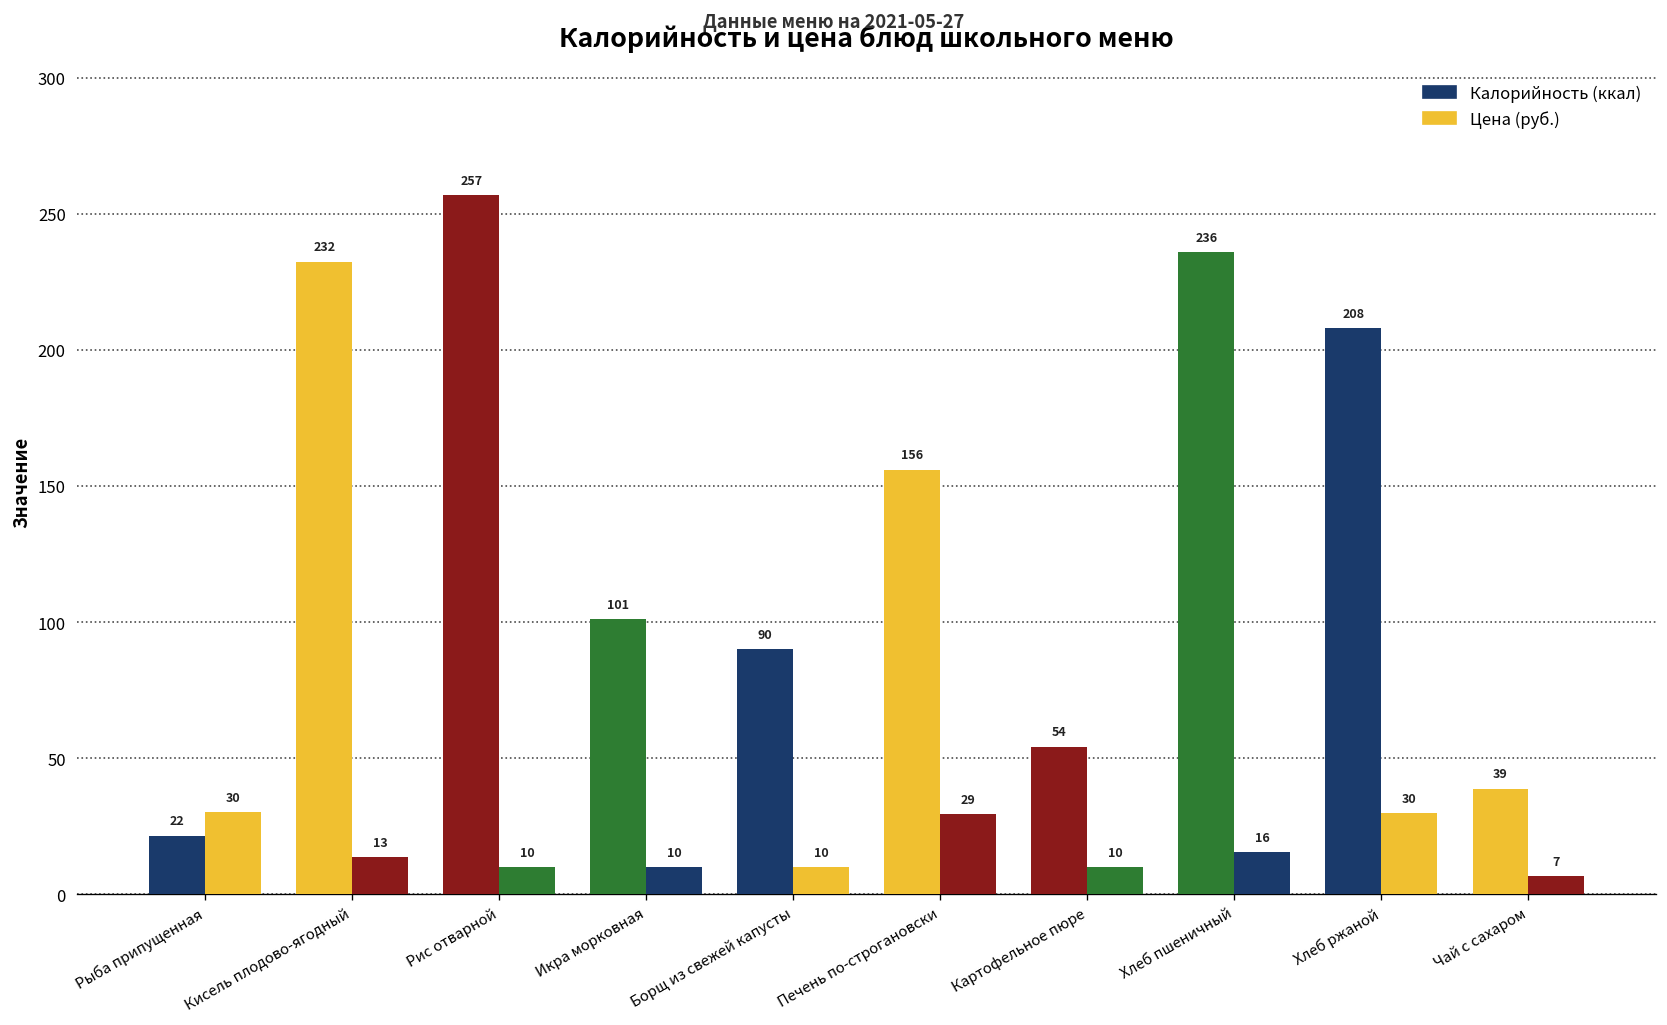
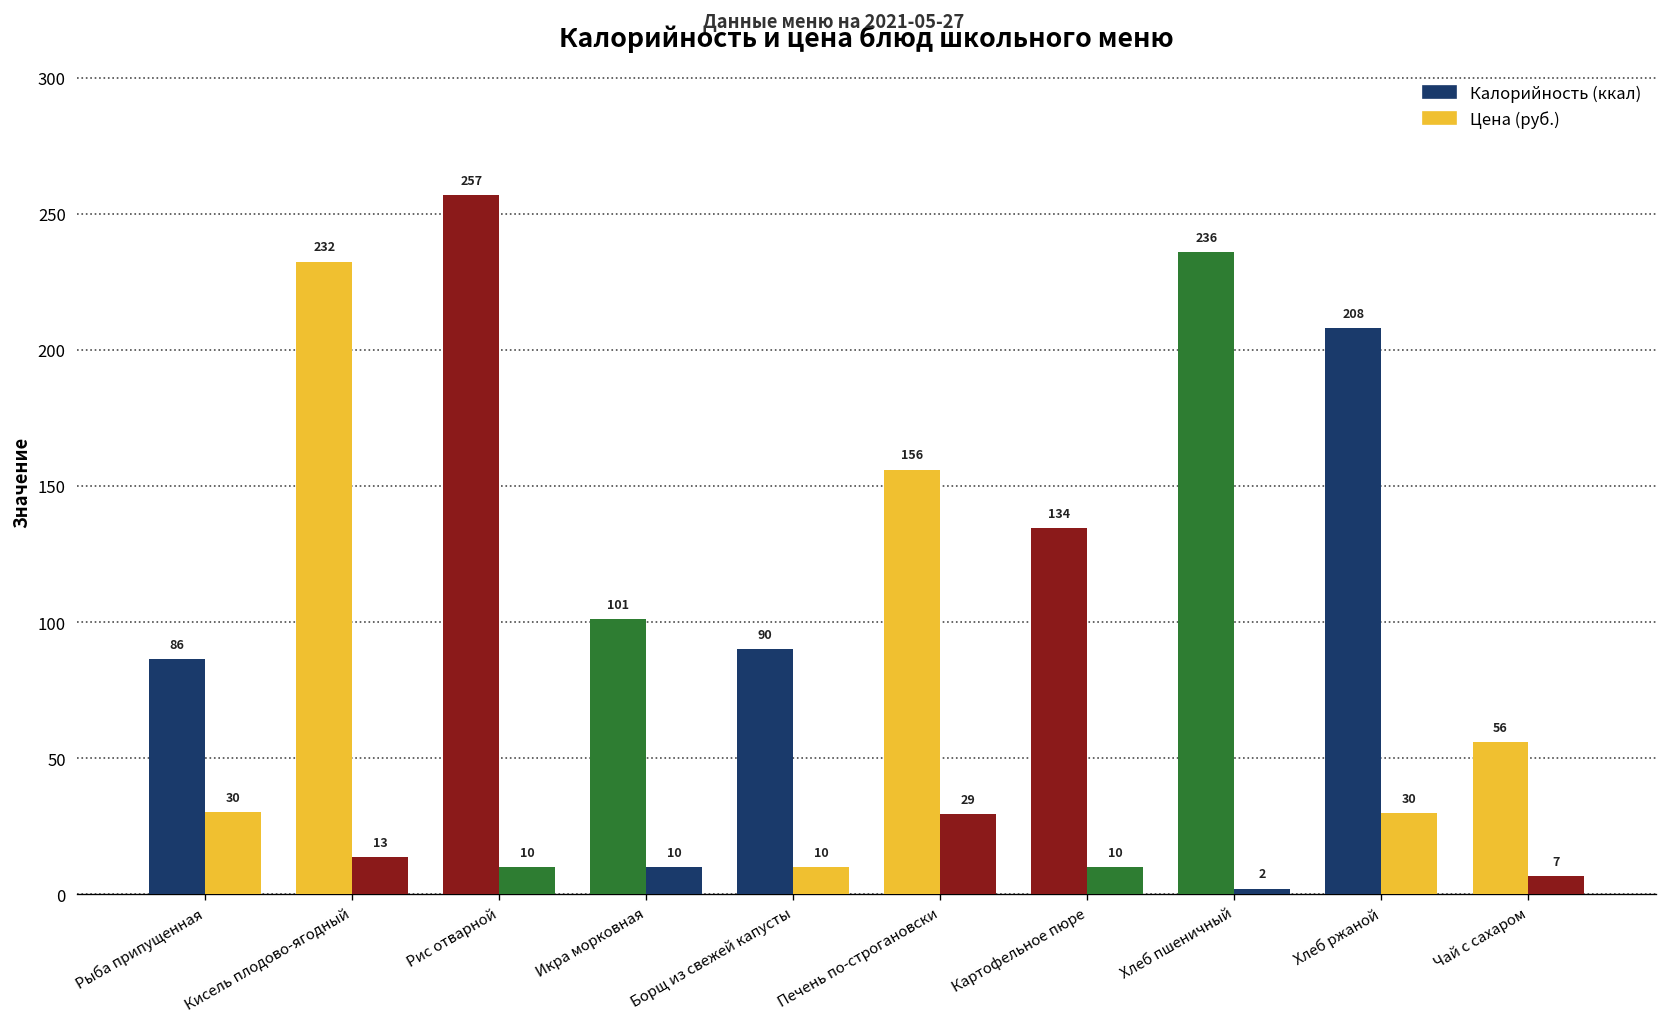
  {
    "Калорийность (ккал)": {
-     "Рыба припущенная": 22,
+     "Рыба припущенная": 86,
      "Кисель плодово-ягодный": 232,
      "Рис отварной": 257,
      "Икра морковная": 101,
      "Борщ из свежей капусты": 90,
      "Печень по-строгановски": 156,
-     "Картофельное пюре": 54,
+     "Картофельное пюре": 134,
      "Хлеб пшеничный": 236,
      "Хлеб ржаной": 208,
-     "Чай с сахаром": 39
+     "Чай с сахаром": 56
    },
    "Цена (руб.)": {
      "Рыба припущенная": 30,
      "Кисель плодово-ягодный": 13,
      "Рис отварной": 10,
      "Икра морковная": 10,
      "Борщ из свежей капусты": 10,
      "Печень по-строгановски": 29,
      "Картофельное пюре": 10,
-     "Хлеб пшеничный": 16,
+     "Хлеб пшеничный": 2,
      "Хлеб ржаной": 30,
      "Чай с сахаром": 7
    }
  }
